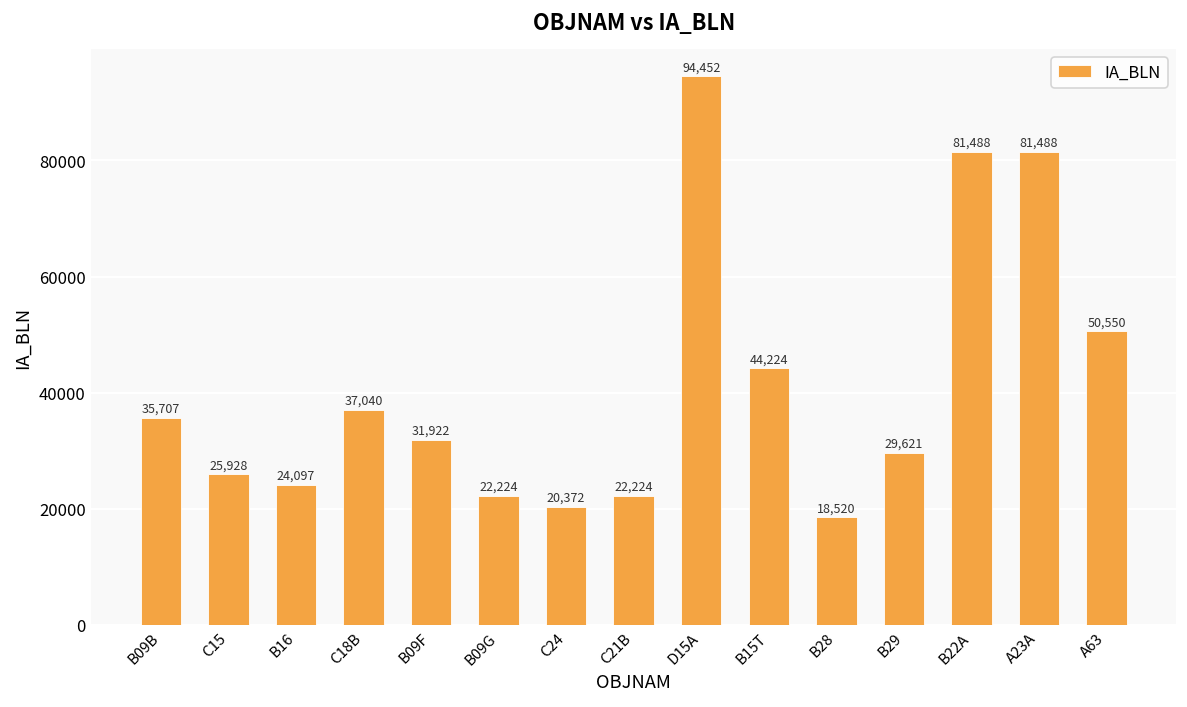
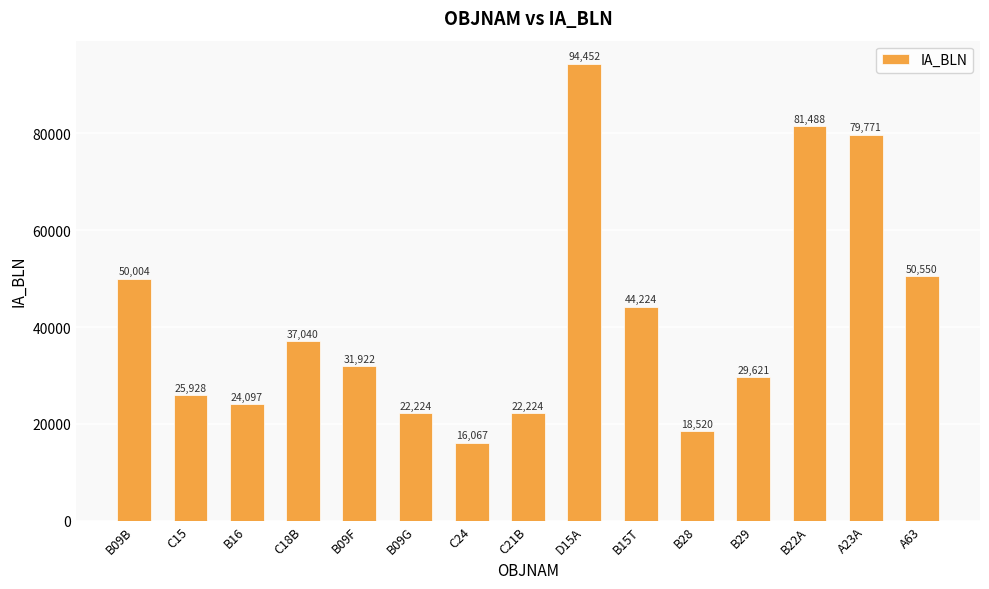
  {
-   "B09B": "35,707",
+   "B09B": "50,004",
    "C15": "25,928",
    "B16": "24,097",
    "C18B": "37,040",
    "B09F": "31,922",
    "B09G": "22,224",
-   "C24": "20,372",
+   "C24": "16,067",
    "C21B": "22,224",
    "D15A": "94,452",
    "B15T": "44,224",
    "B28": "18,520",
    "B29": "29,621",
    "B22A": "81,488",
-   "A23A": "81,488",
+   "A23A": "79,771",
    "A63": "50,550"
  }
